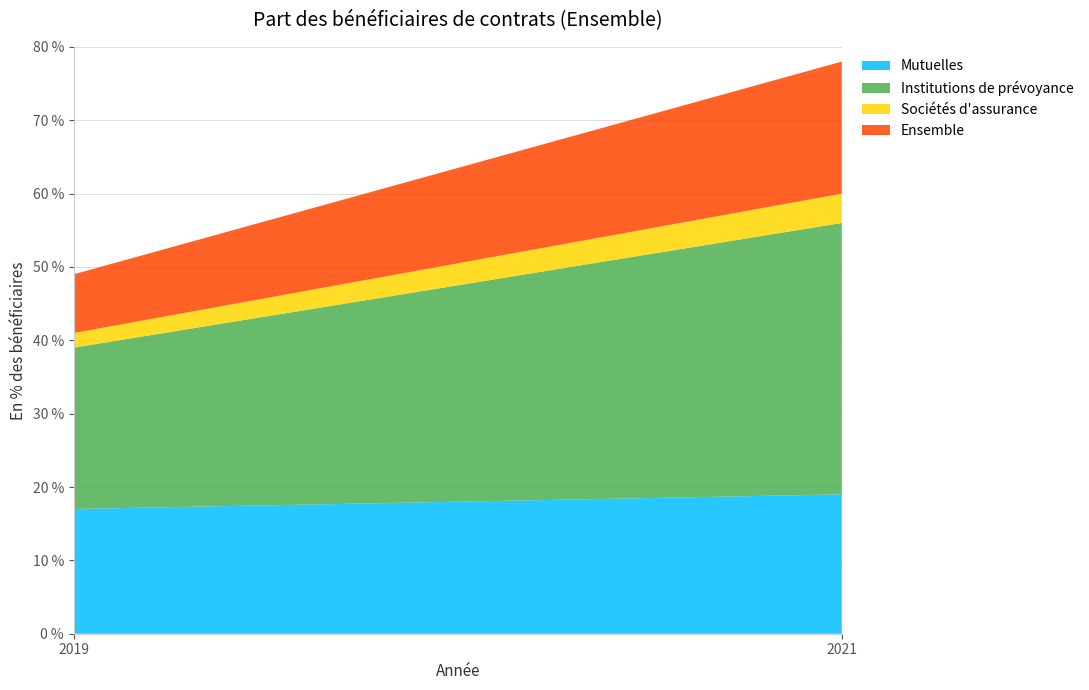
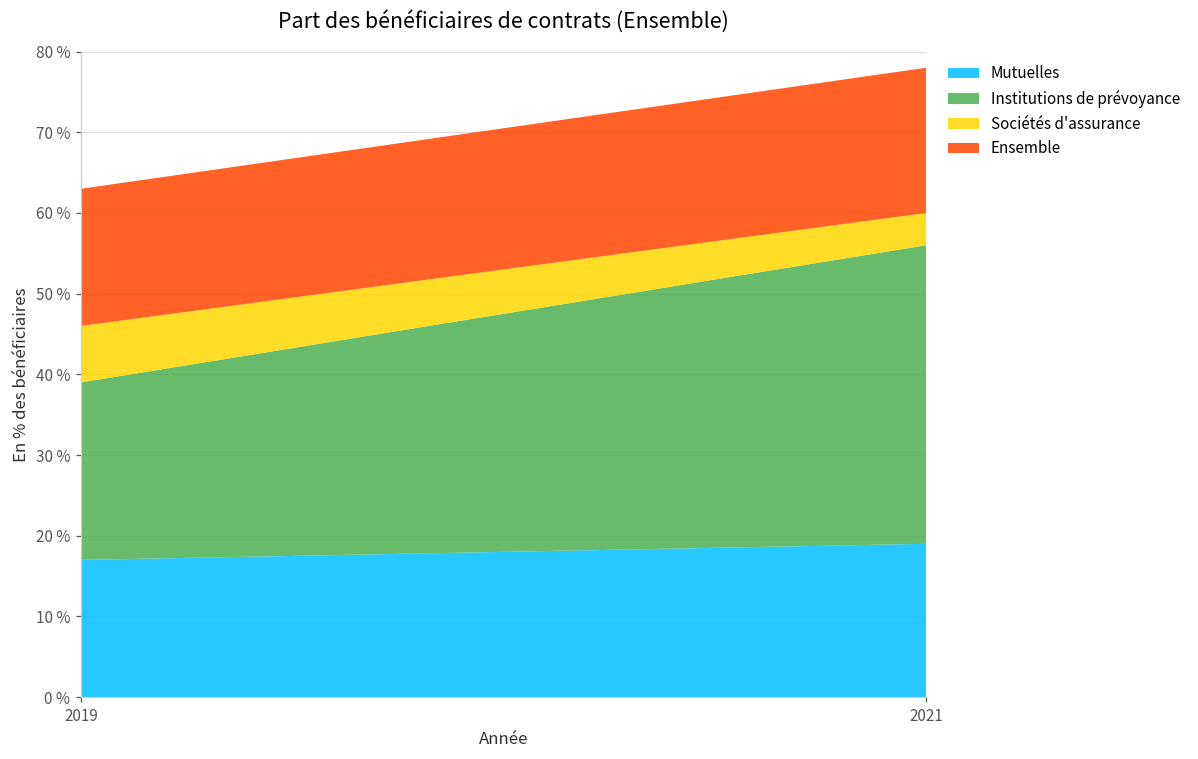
  {
    "Mutuelles": {
      "2019": "17 %",
      "2021": "19 %"
    },
    "Institutions de prévoyance": {
      "2019": "22 %",
      "2021": "37 %"
    },
    "Sociétés d'assurance": {
-     "2019": "2 %",
+     "2019": "7 %",
      "2021": "4 %"
    },
    "Ensemble": {
-     "2019": "8 %",
+     "2019": "17 %",
      "2021": "18 %"
    }
  }
